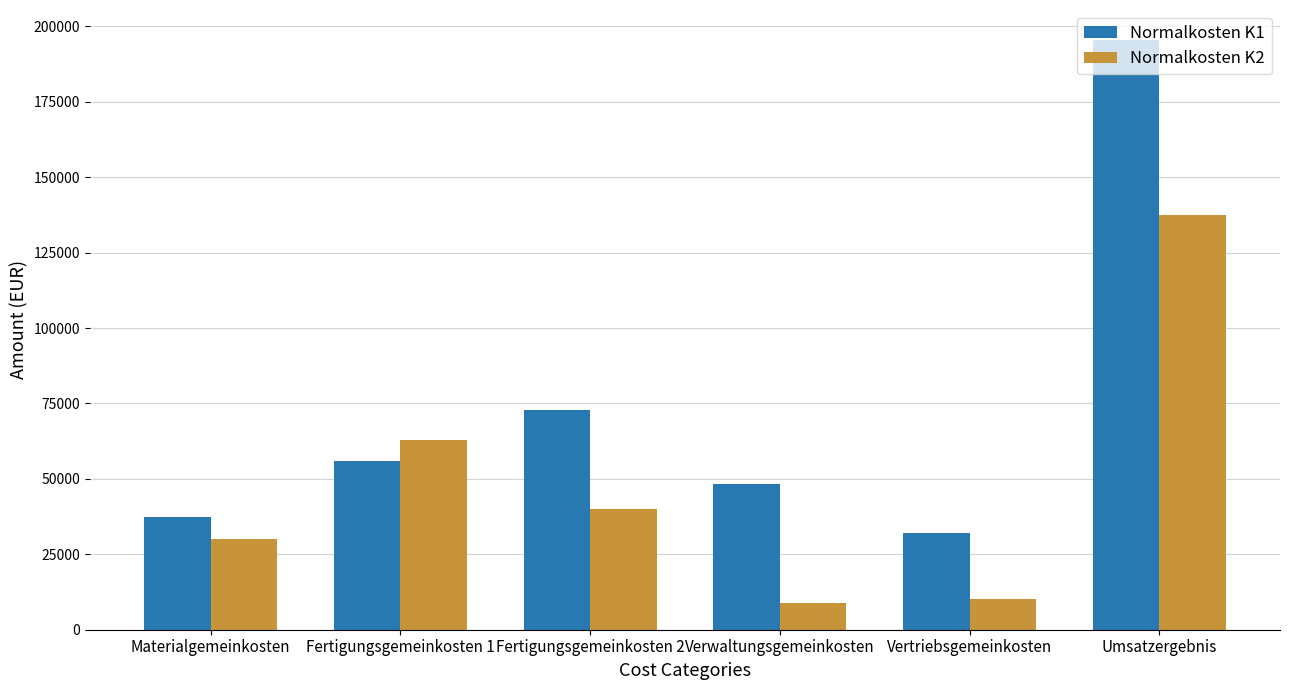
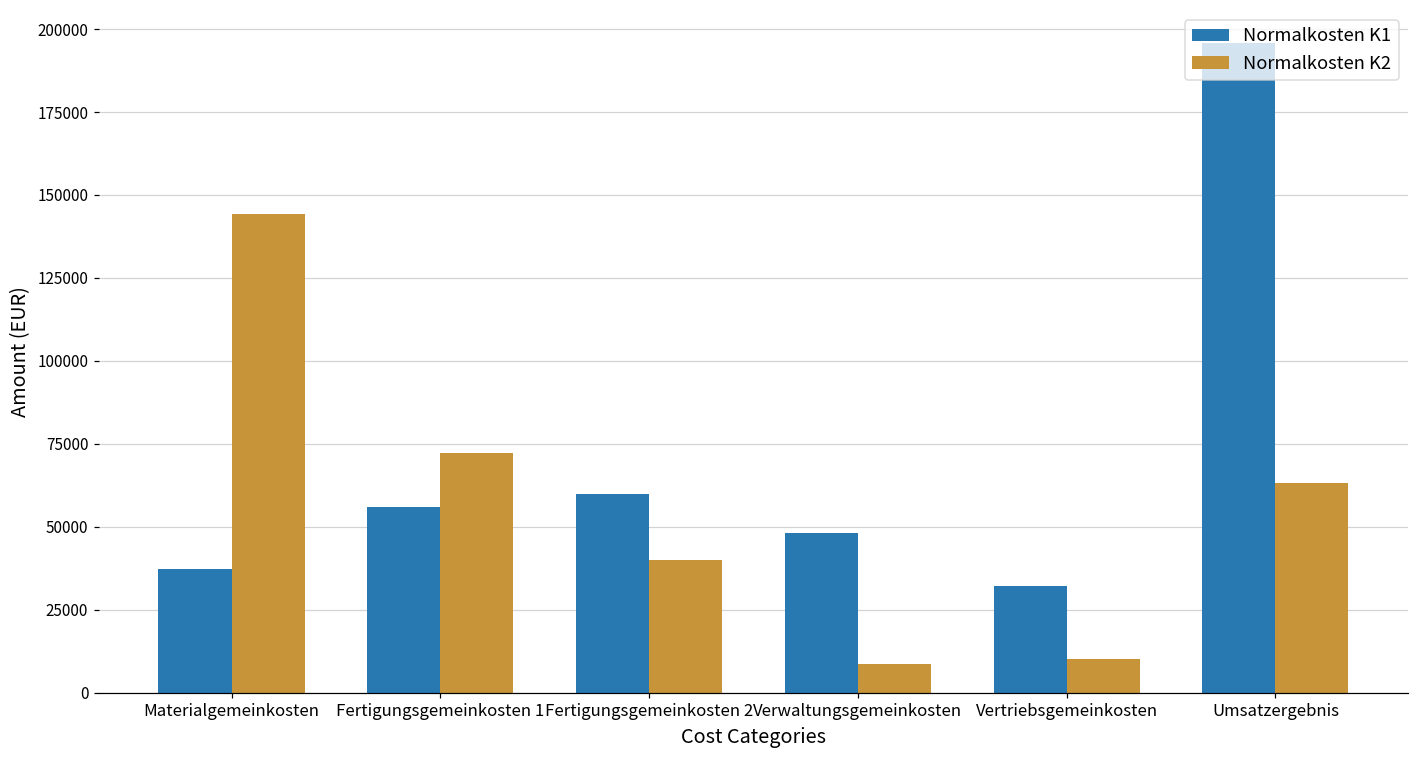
  {
    "Normalkosten K1": {
      "Materialgemeinkosten": 37000,
      "Fertigungsgemeinkosten 1": 56000,
-     "Fertigungsgemeinkosten 2": 73000,
+     "Fertigungsgemeinkosten 2": 60000,
      "Verwaltungsgemeinkosten": 48000,
      "Vertriebsgemeinkosten": 32000
    },
    "Normalkosten K2": {
-     "Materialgemeinkosten": 30000,
-     "Fertigungsgemeinkosten 1": 63000,
+     "Materialgemeinkosten": 144000,
+     "Fertigungsgemeinkosten 1": 72000,
      "Fertigungsgemeinkosten 2": 40000,
      "Verwaltungsgemeinkosten": 9000,
      "Vertriebsgemeinkosten": 10000,
-     "Umsatzergebnis": 138000
+     "Umsatzergebnis": 63000
    }
  }
